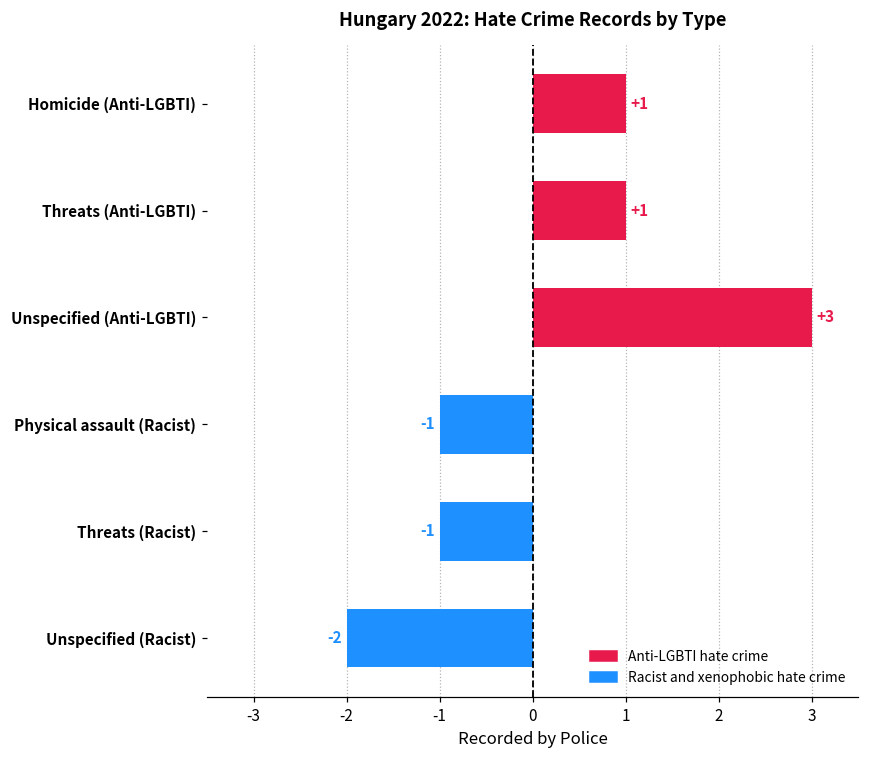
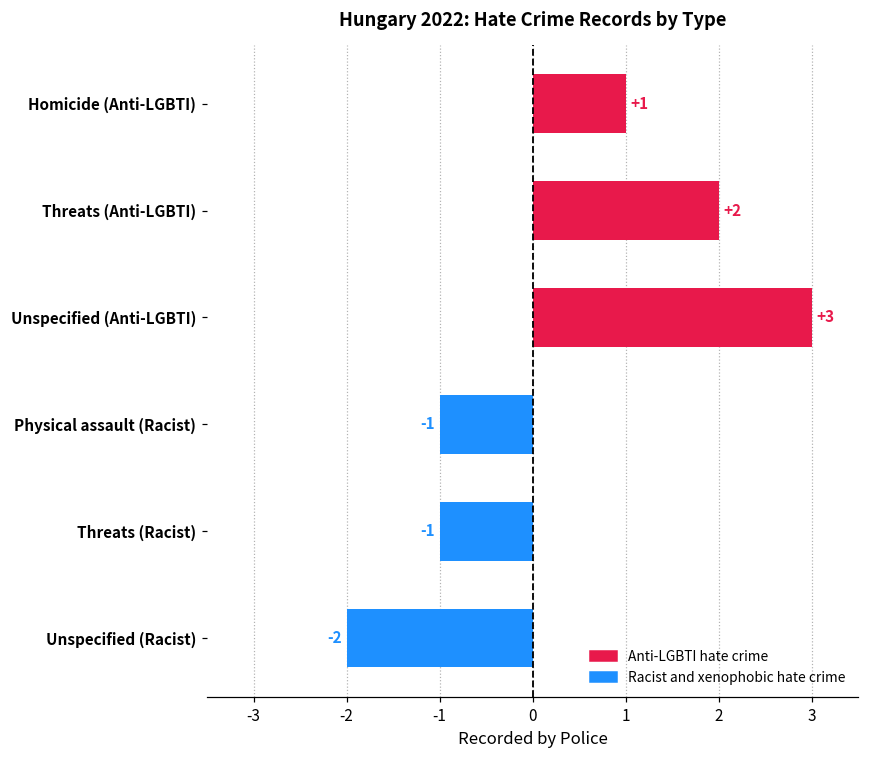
  {
    "Homicide (Anti-LGBTI)": "+1",
-   "Threats (Anti-LGBTI)": "+1",
+   "Threats (Anti-LGBTI)": "+2",
    "Unspecified (Anti-LGBTI)": "+3",
    "Physical assault (Racist)": "-1",
    "Threats (Racist)": "-1",
    "Unspecified (Racist)": "-2"
  }
